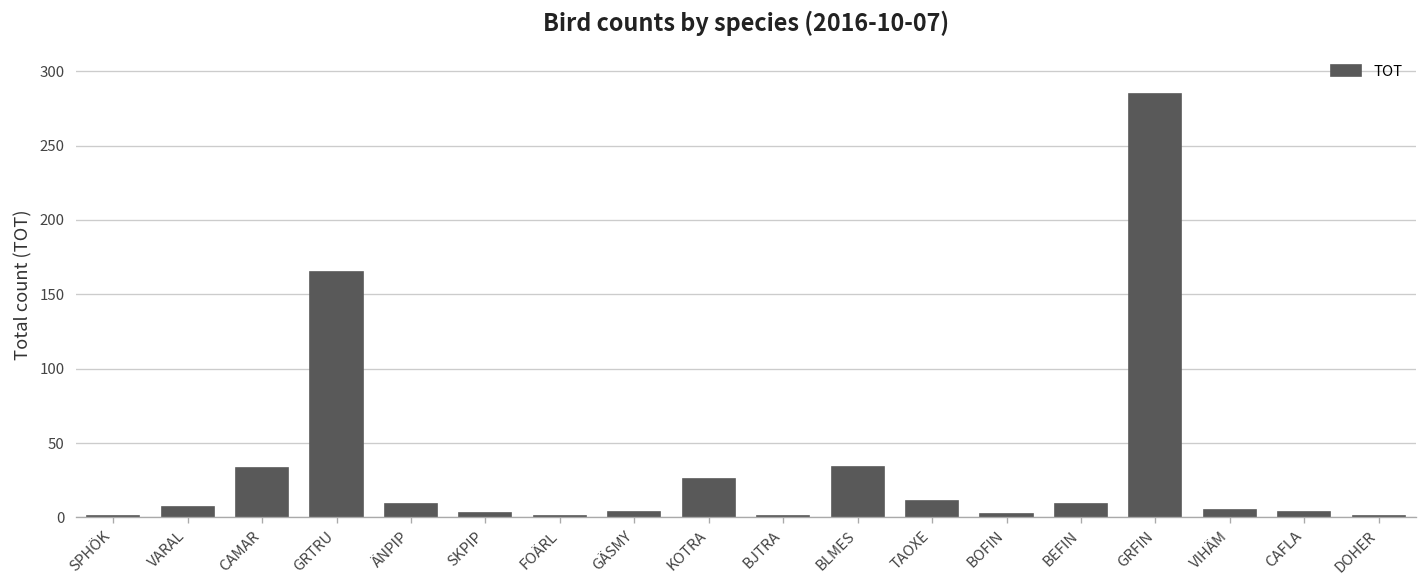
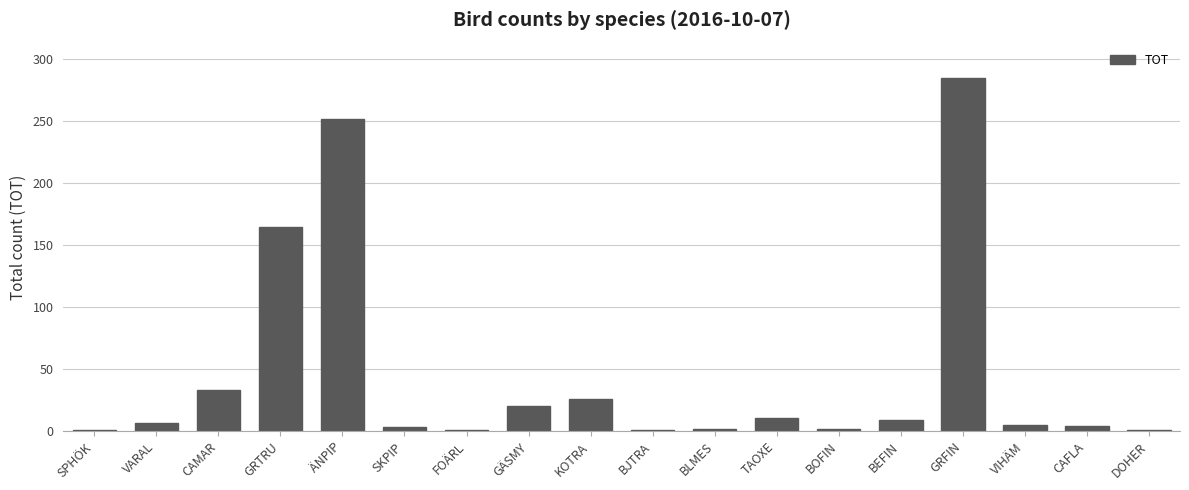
  {
    "VARAL": 7,
    "CAMAR": 33,
    "GRTRU": 165,
-   "ÄNPIP": 9,
+   "ÄNPIP": 252,
    "SKPIP": 3,
-   "GÄSMY": 4,
+   "GÄSMY": 20,
    "KOTRA": 26,
-   "BLMES": 34,
+   "BLMES": 2,
    "TAOXE": 11,
    "BEFIN": 9,
    "GRFIN": 285,
    "VIHÄM": 5,
    "CAFLA": 4
  }
